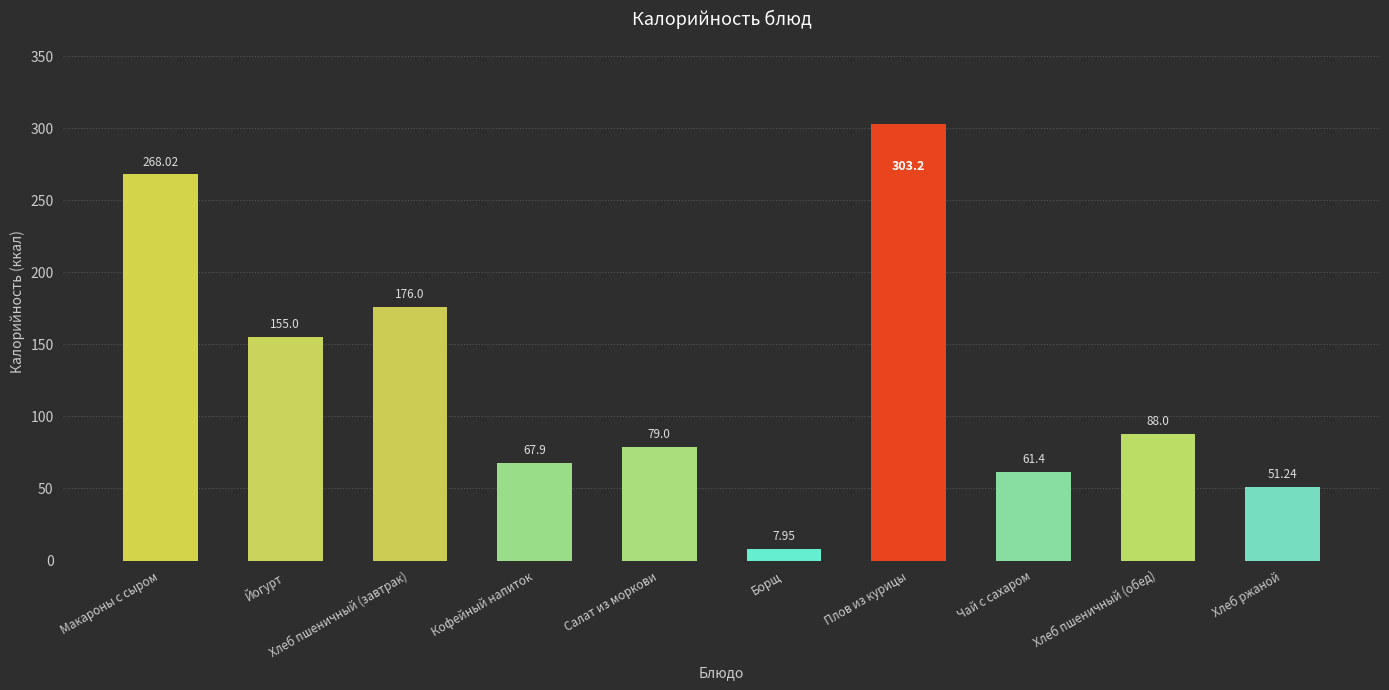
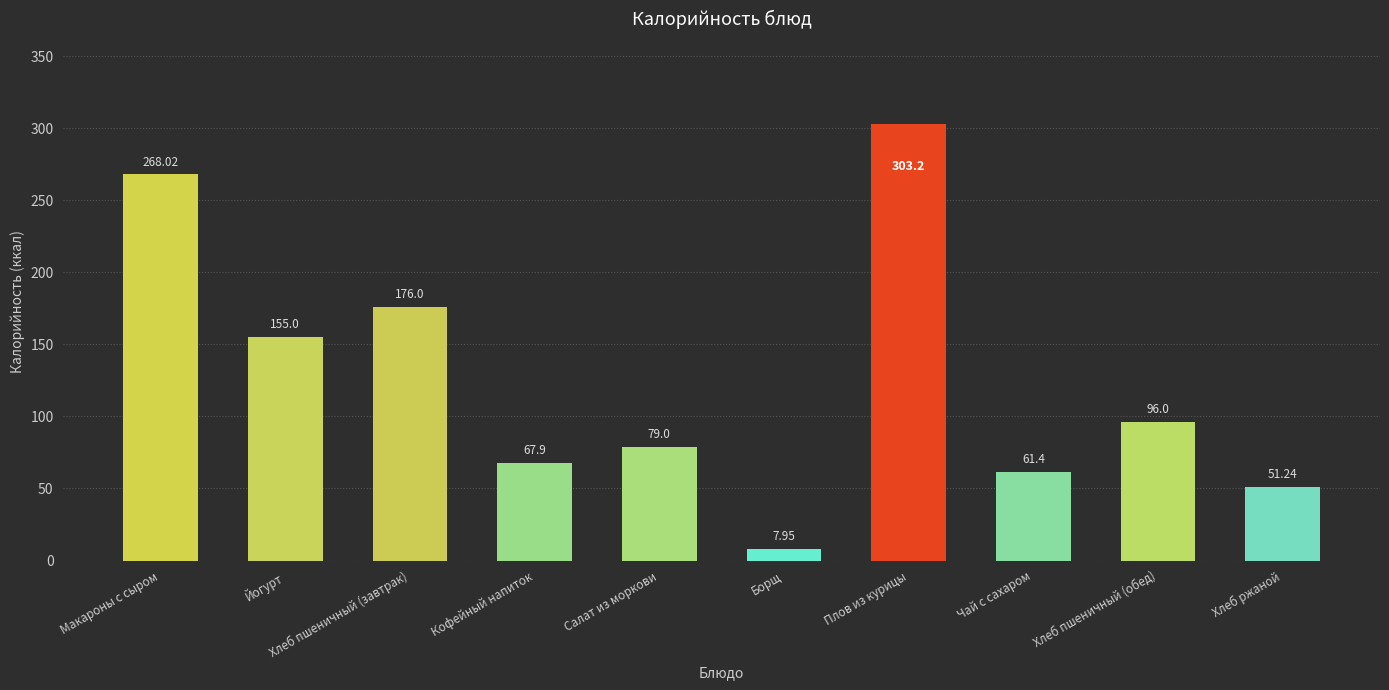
  {
    "Макароны с сыром": 268.02,
    "Йогурт": 155.0,
    "Хлеб пшеничный (завтрак)": 176.0,
    "Кофейный напиток": 67.9,
    "Салат из моркови": 79.0,
    "Борщ": 7.95,
    "Чай с сахаром": 61.4,
-   "Хлеб пшеничный (обед)": 88.0,
+   "Хлеб пшеничный (обед)": 96.0,
    "Хлеб ржаной": 51.24
  }
